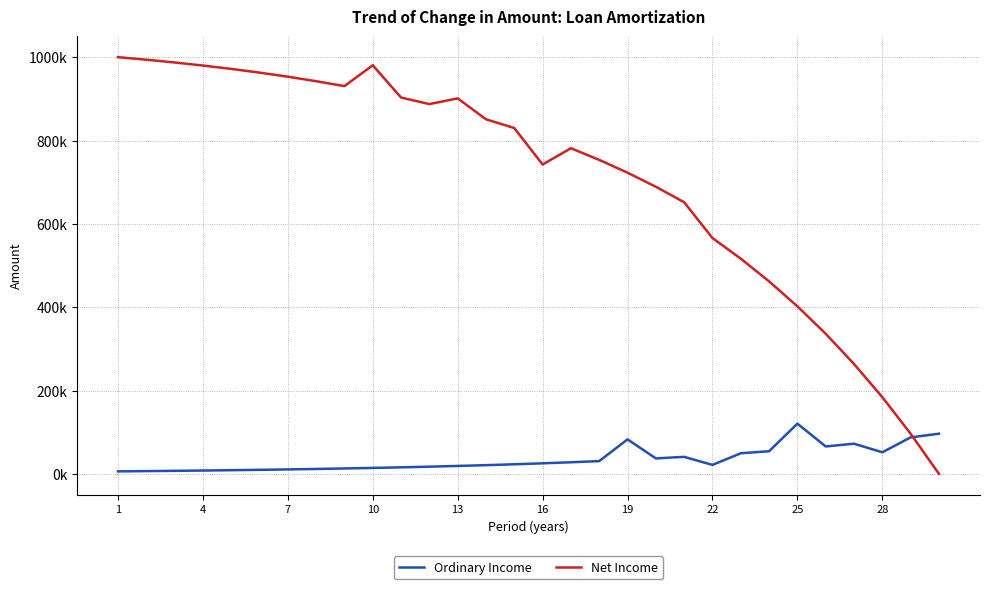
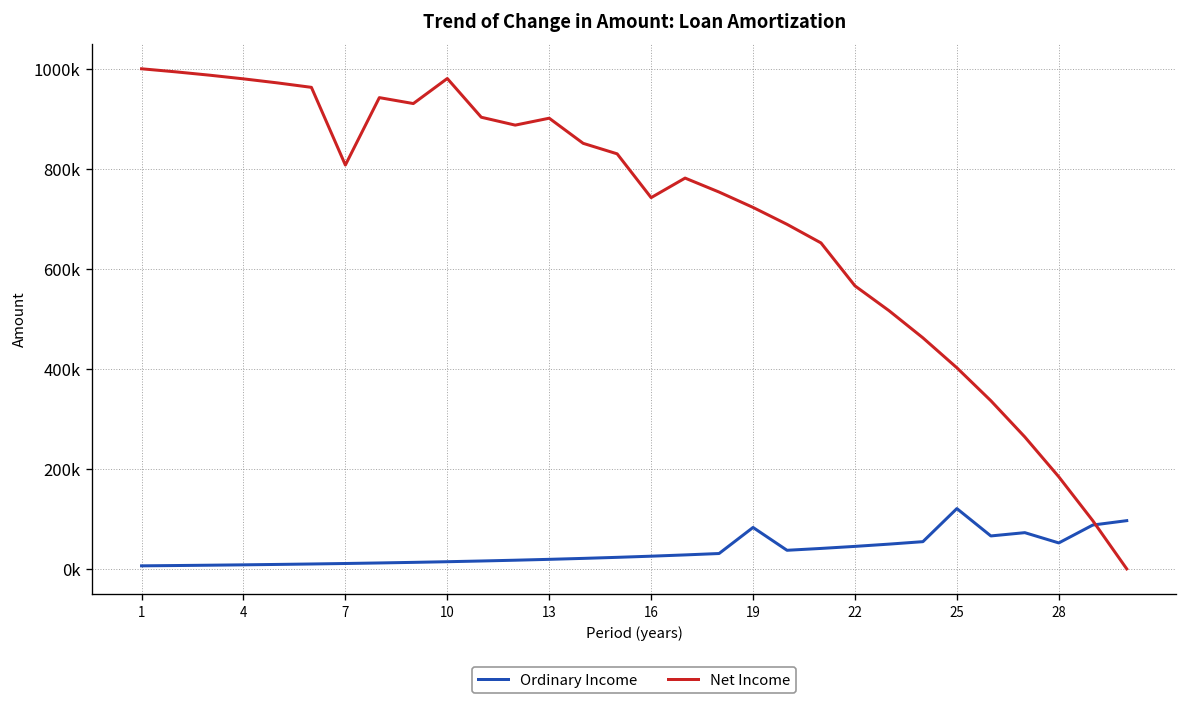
  {
    "Ordinary Income": {
      "1": 10000,
      "4": 10000,
      "7": 10000,
      "10": 10000,
      "13": 20000,
      "16": 30000,
      "19": 80000,
-     "22": 20000,
+     "22": 40000,
      "25": 120000,
      "28": 50000
    },
    "Net Income": {
      "1": 1000000,
      "4": 980000,
-     "7": 950000,
+     "7": 810000,
      "10": 980000,
      "13": 900000,
      "16": 740000,
      "19": 720000,
      "22": 570000,
      "25": 400000,
      "28": 180000
    }
  }
